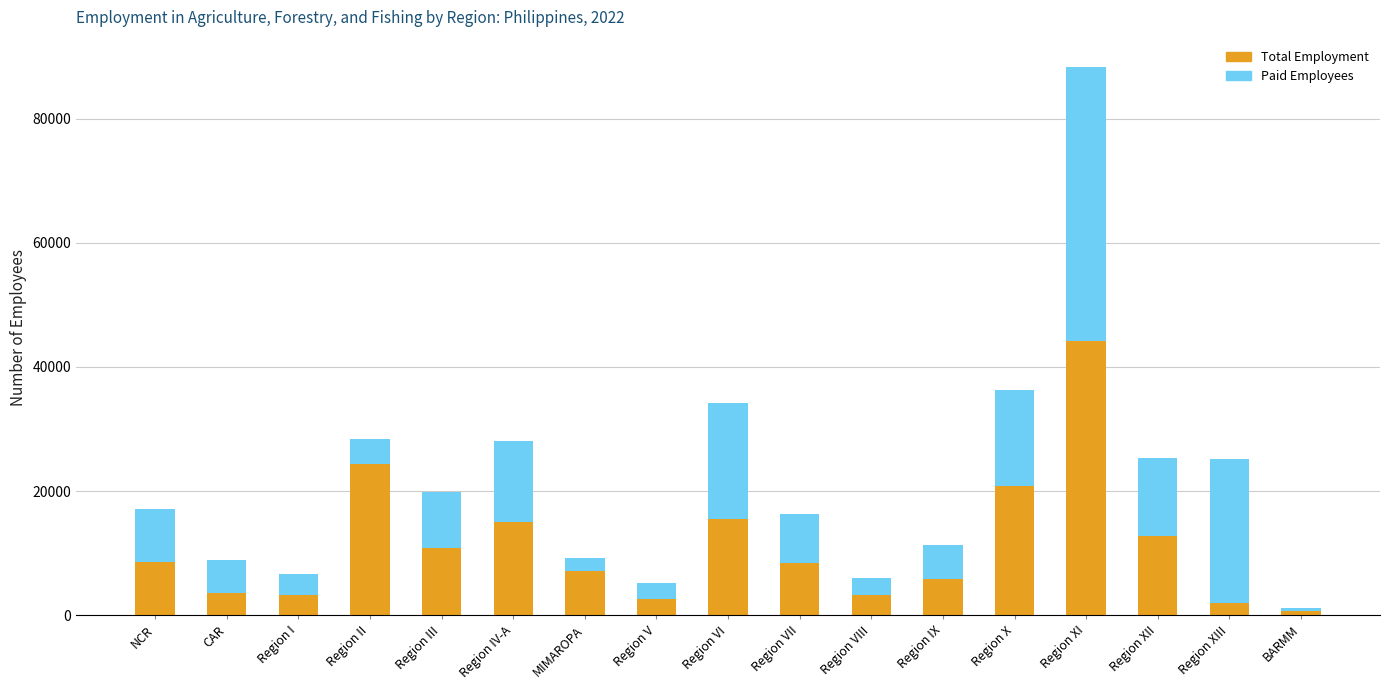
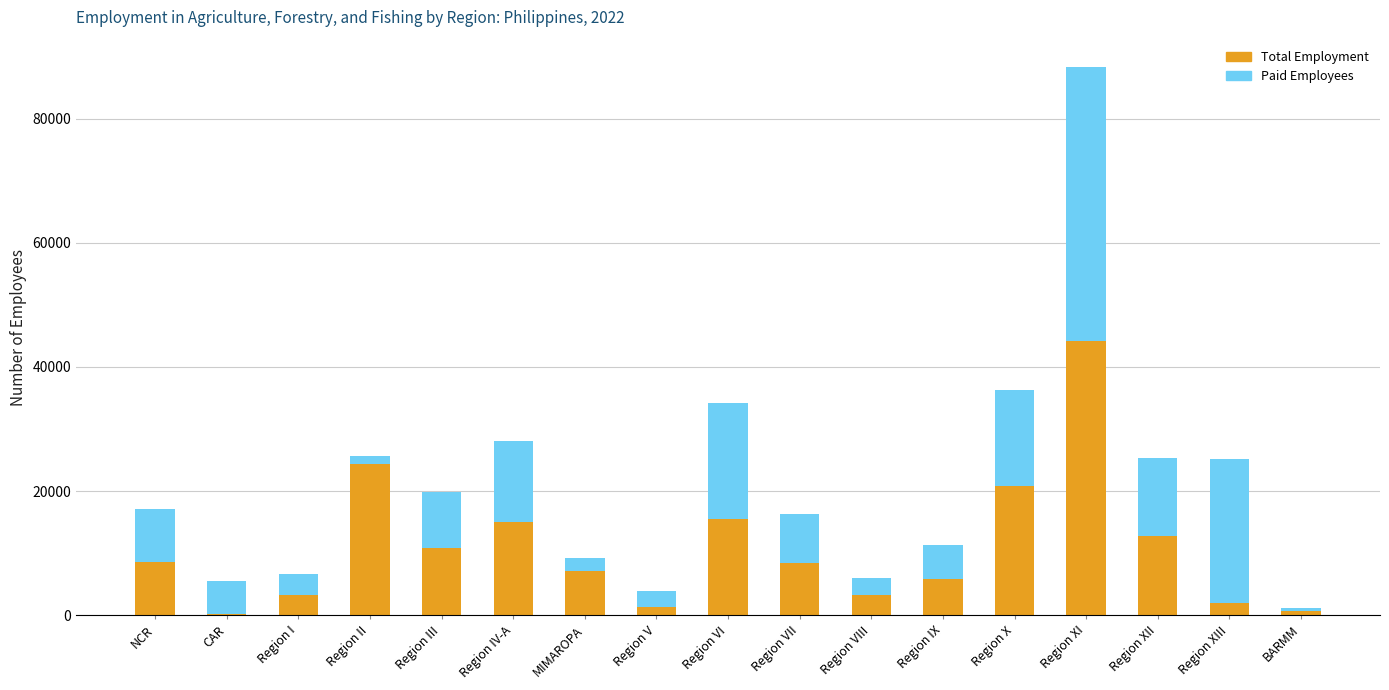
  {
    "Total Employment": {
      "NCR": 9000,
-     "CAR": 4000,
+     "CAR": 0,
      "Region I": 3000,
      "Region II": 24000,
      "Region III": 11000,
      "Region IV-A": 15000,
      "MIMAROPA": 7000,
-     "Region V": 3000,
+     "Region V": 1000,
      "Region VI": 16000,
      "Region VII": 8000,
      "Region VIII": 3000,
      "Region IX": 6000,
      "Region X": 21000,
      "Region XI": 44000,
      "Region XII": 13000,
      "Region XIII": 2000,
      "BARMM": 1000
    },
    "Paid Employees": {
      "NCR": 9000,
      "CAR": 5000,
      "Region I": 3000,
-     "Region II": 4000,
+     "Region II": 1000,
      "Region III": 9000,
      "Region IV-A": 13000,
      "MIMAROPA": 2000,
      "Region V": 3000,
      "Region VI": 19000,
      "Region VII": 8000,
      "Region VIII": 3000,
      "Region IX": 5000,
      "Region X": 15000,
      "Region XI": 44000,
      "Region XII": 13000,
      "Region XIII": 23000,
      "BARMM": 1000
    }
  }
